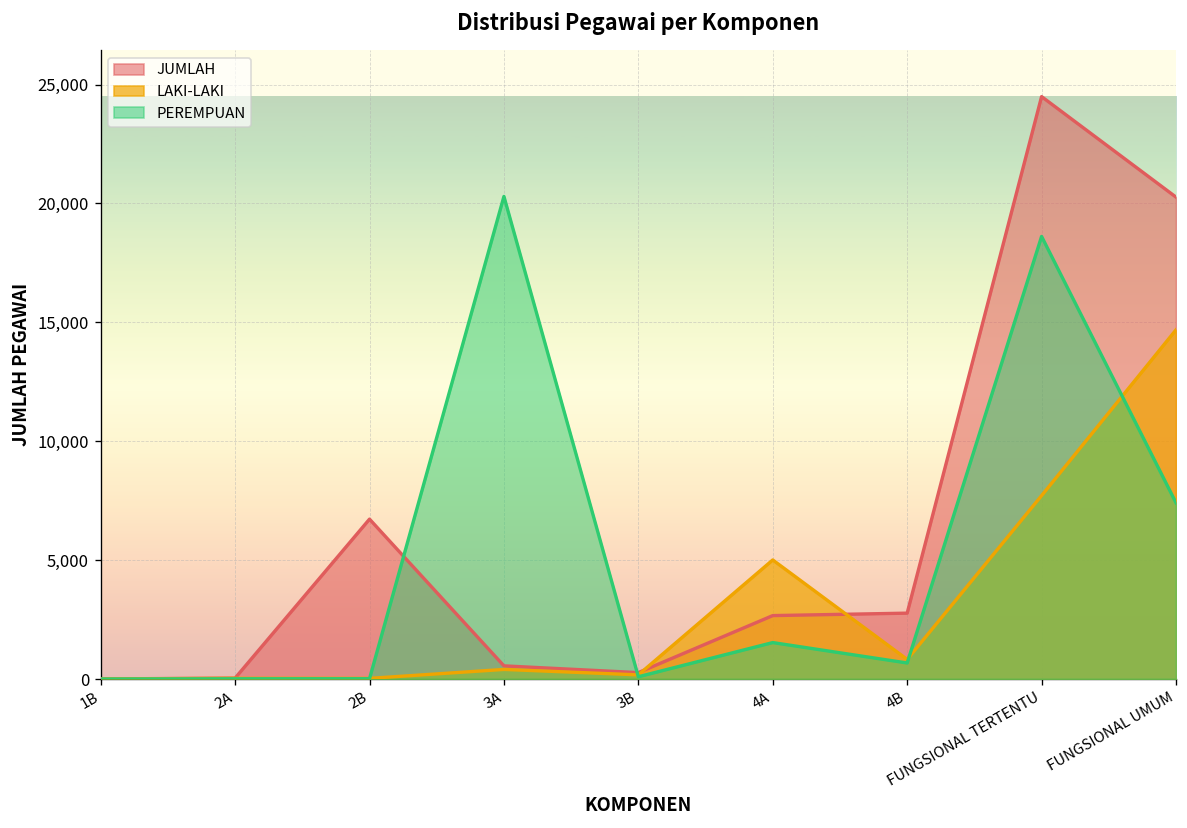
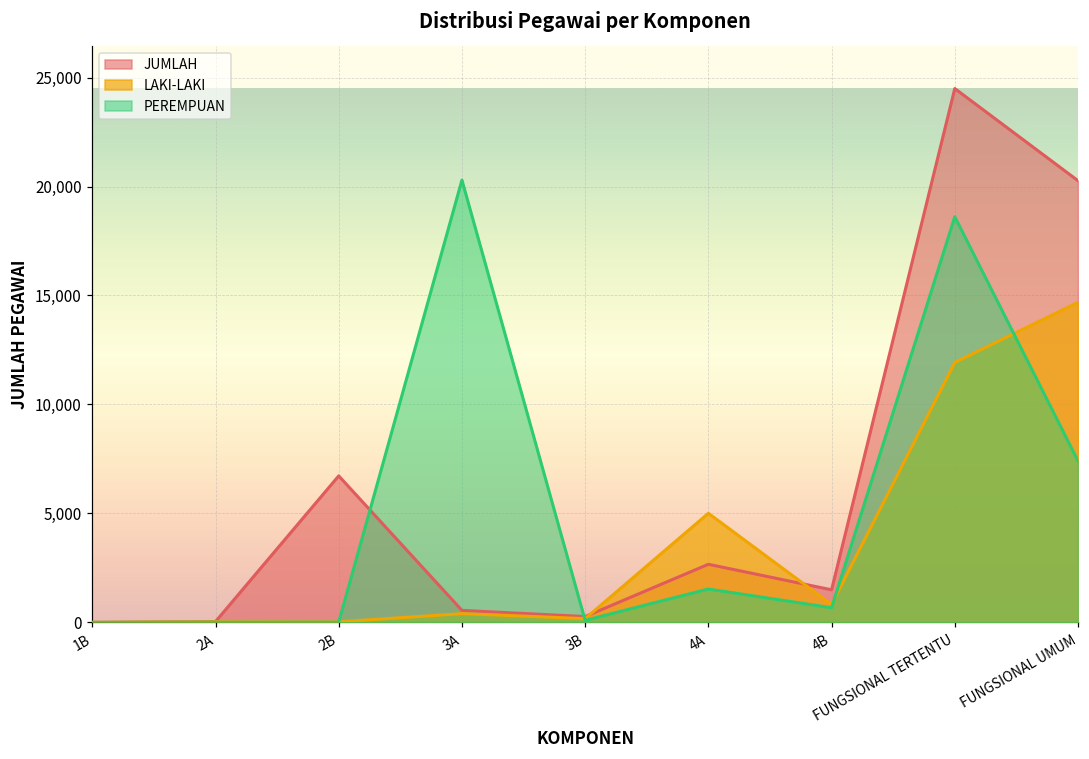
  {
    "JUMLAH": {
      "2B": "6,700",
      "3A": "600",
      "4A": "2,700",
-     "4B": "2,800",
+     "4B": "1,500",
      "FUNGSIONAL TERTENTU": "24,500",
      "FUNGSIONAL UMUM": "20,300"
    },
    "LAKI-LAKI": {
      "3A": "400",
      "4A": "5,000",
      "4B": "800",
-     "FUNGSIONAL TERTENTU": "7,700",
+     "FUNGSIONAL TERTENTU": "11,900",
      "FUNGSIONAL UMUM": "14,700"
    },
    "PEREMPUAN": {
      "3A": "20,300",
      "4A": "1,500",
      "4B": "700",
      "FUNGSIONAL TERTENTU": "18,600",
      "FUNGSIONAL UMUM": "7,400"
    }
  }
